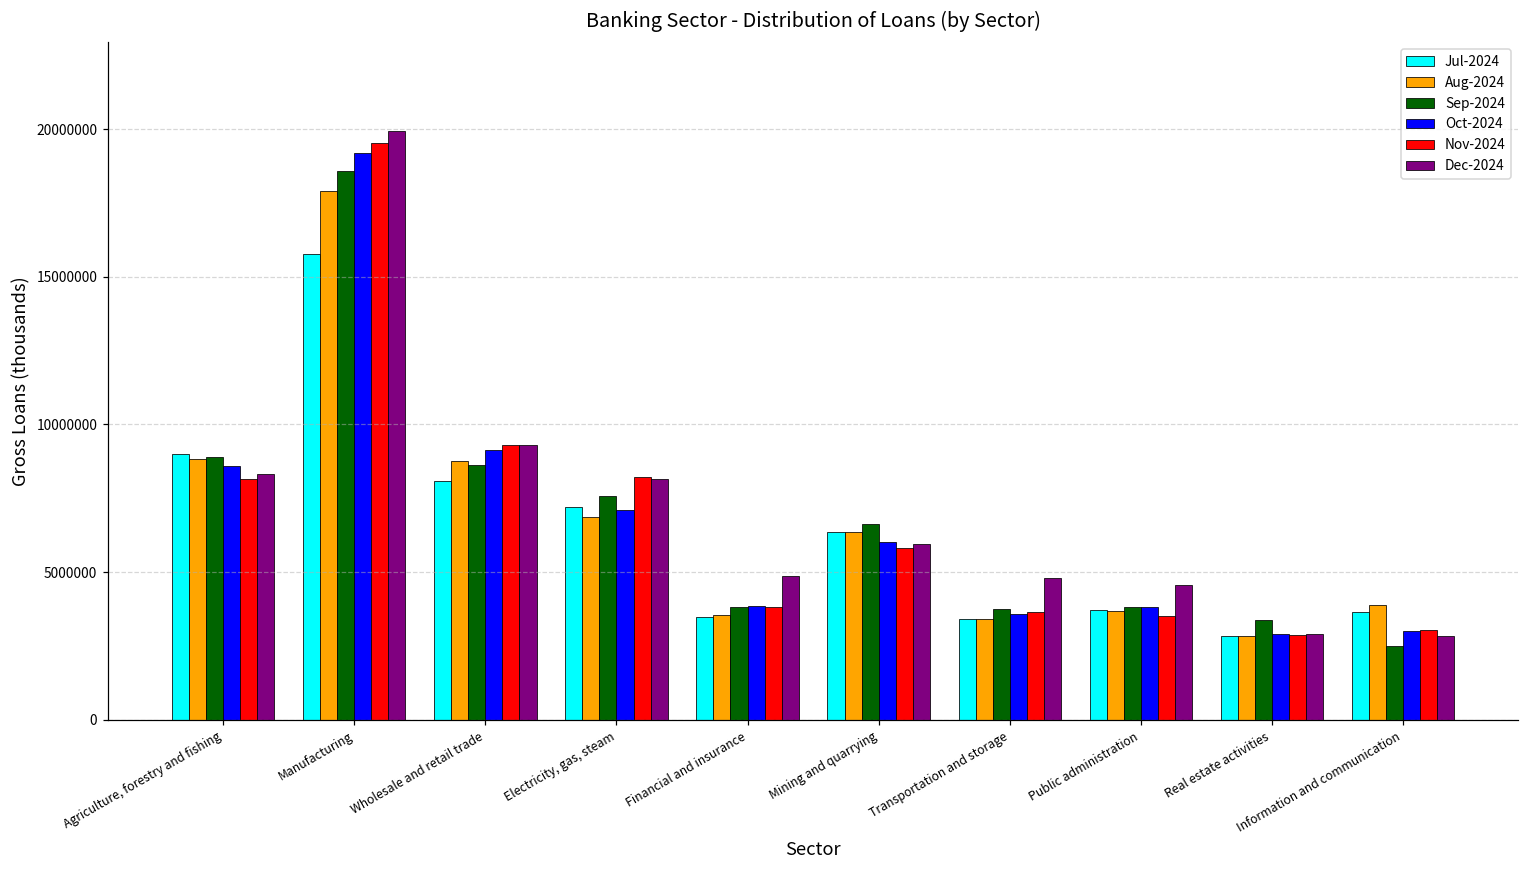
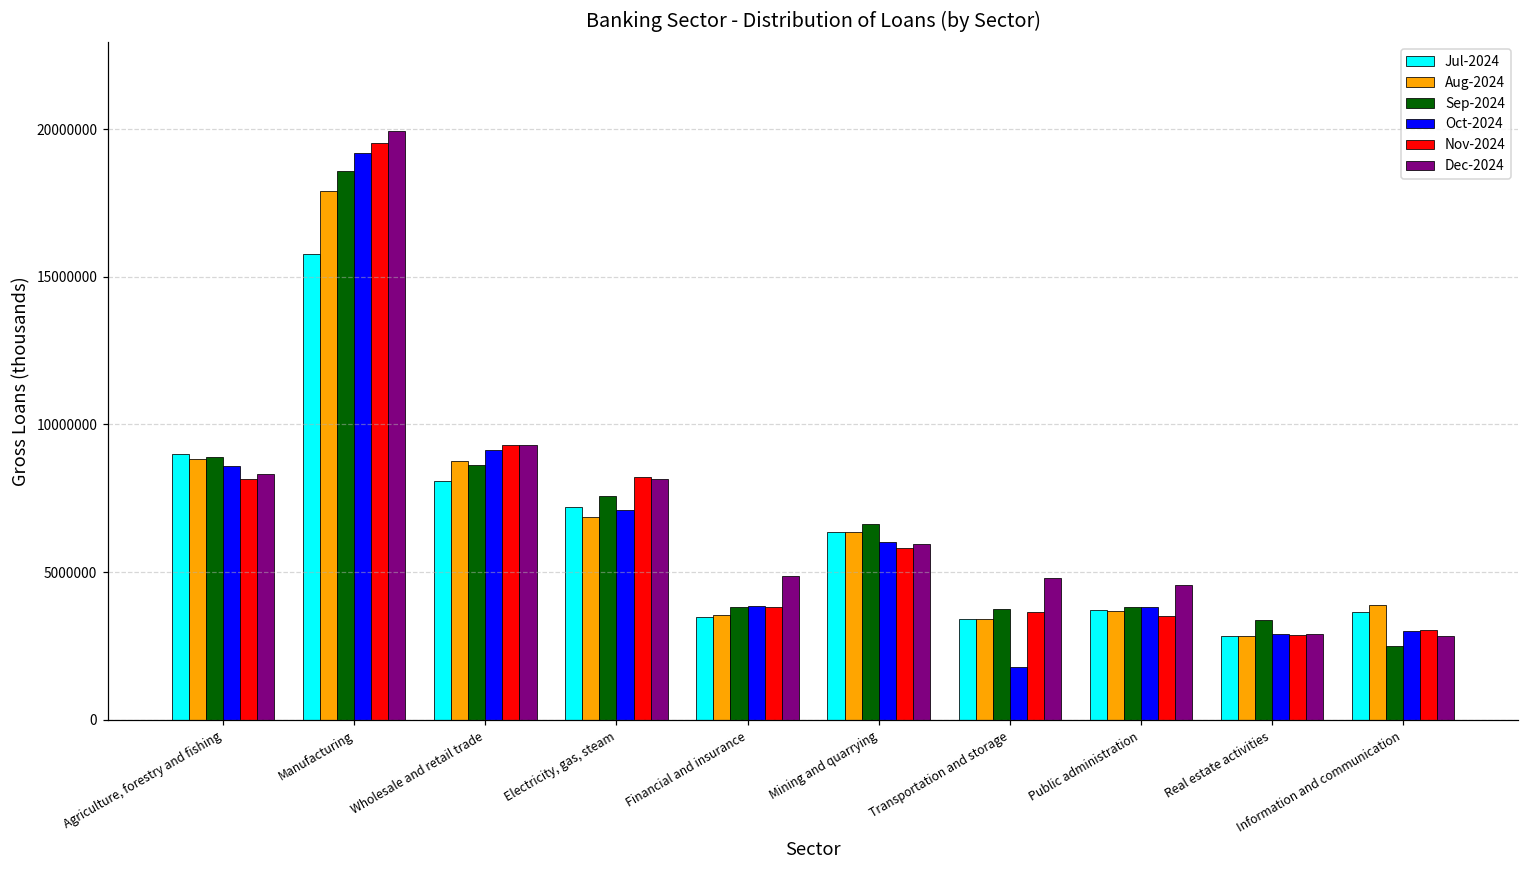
  {
    "Jul-2024": {
      "Agriculture, forestry and fishing": 9000000,
      "Manufacturing": 15800000,
      "Wholesale and retail trade": 8100000,
      "Electricity, gas, steam": 7200000,
      "Financial and insurance": 3500000,
      "Mining and quarrying": 6400000,
      "Transportation and storage": 3400000,
      "Public administration": 3700000,
      "Real estate activities": 2800000,
      "Information and communication": 3700000
    },
    "Aug-2024": {
      "Agriculture, forestry and fishing": 8800000,
      "Manufacturing": 17900000,
      "Wholesale and retail trade": 8800000,
      "Electricity, gas, steam": 6900000,
      "Financial and insurance": 3600000,
      "Mining and quarrying": 6400000,
      "Transportation and storage": 3400000,
      "Public administration": 3700000,
      "Real estate activities": 2800000,
      "Information and communication": 3900000
    },
    "Sep-2024": {
      "Agriculture, forestry and fishing": 8900000,
      "Manufacturing": 18600000,
      "Wholesale and retail trade": 8600000,
      "Electricity, gas, steam": 7600000,
      "Financial and insurance": 3800000,
      "Mining and quarrying": 6600000,
      "Transportation and storage": 3800000,
      "Public administration": 3800000,
      "Real estate activities": 3400000,
      "Information and communication": 2500000
    },
    "Oct-2024": {
      "Agriculture, forestry and fishing": 8600000,
      "Manufacturing": 19200000,
      "Wholesale and retail trade": 9100000,
      "Electricity, gas, steam": 7100000,
      "Financial and insurance": 3900000,
      "Mining and quarrying": 6000000,
-     "Transportation and storage": 3600000,
+     "Transportation and storage": 1800000,
      "Public administration": 3800000,
      "Real estate activities": 2900000,
      "Information and communication": 3000000
    },
    "Nov-2024": {
      "Agriculture, forestry and fishing": 8200000,
      "Manufacturing": 19500000,
      "Wholesale and retail trade": 9300000,
      "Electricity, gas, steam": 8200000,
      "Financial and insurance": 3800000,
      "Mining and quarrying": 5800000,
      "Transportation and storage": 3600000,
      "Public administration": 3500000,
      "Real estate activities": 2900000,
      "Information and communication": 3100000
    },
    "Dec-2024": {
      "Agriculture, forestry and fishing": 8300000,
      "Manufacturing": 19900000,
      "Wholesale and retail trade": 9300000,
      "Electricity, gas, steam": 8100000,
      "Financial and insurance": 4900000,
      "Mining and quarrying": 5900000,
      "Transportation and storage": 4800000,
      "Public administration": 4600000,
      "Real estate activities": 2900000,
      "Information and communication": 2800000
    }
  }
